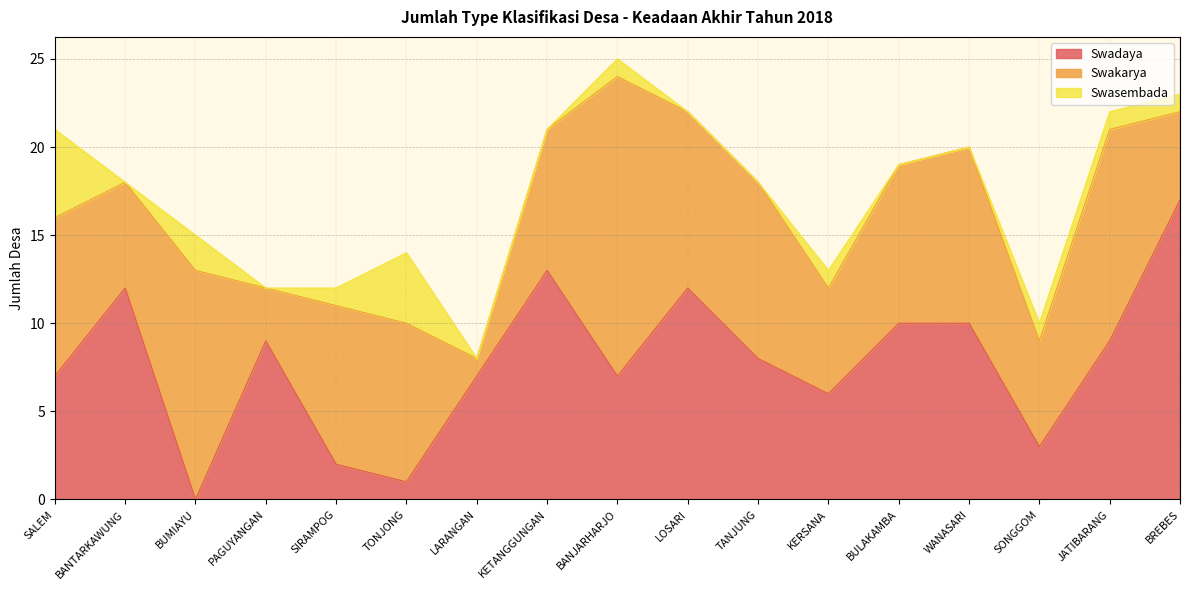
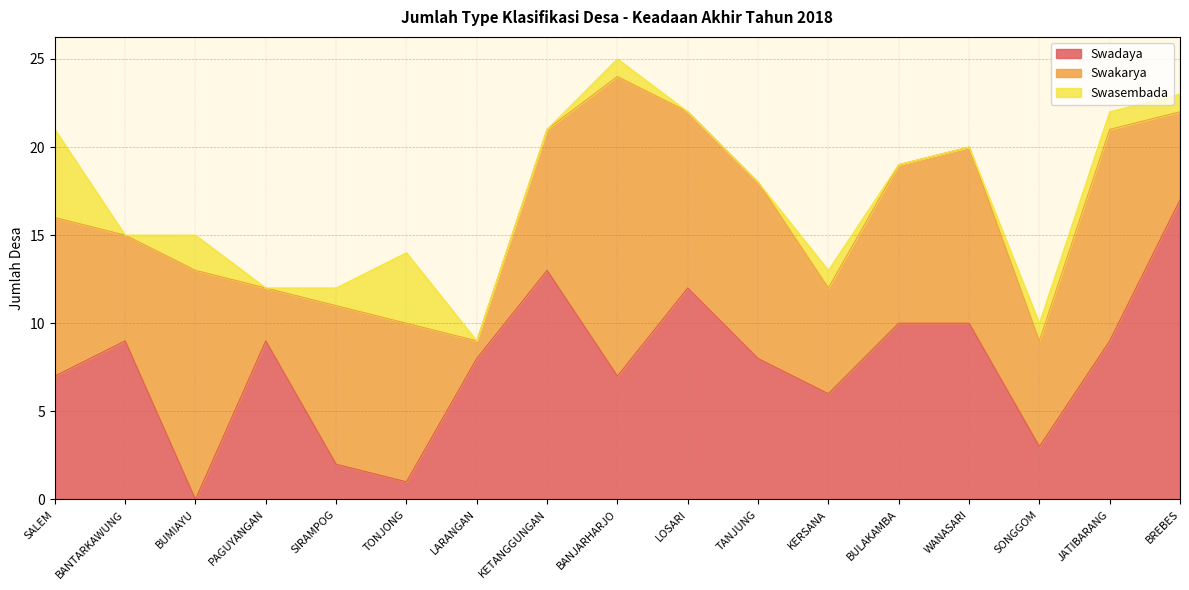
  {
    "Swadaya": {
      "SALEM": 7,
-     "BANTARKAWUNG": 12,
+     "BANTARKAWUNG": 9,
      "BUMIAYU": 0,
      "PAGUYANGAN": 9,
      "SIRAMPOG": 2,
      "TONJONG": 1,
-     "LARANGAN": 7,
+     "LARANGAN": 8,
      "KETANGGUNGAN": 13,
      "BANJARHARJO": 7,
      "LOSARI": 12,
      "TANJUNG": 8,
      "KERSANA": 6,
      "BULAKAMBA": 10,
      "WANASARI": 10,
      "SONGGOM": 3,
      "JATIBARANG": 9,
      "BREBES": 17
    },
    "Swakarya": {
      "SALEM": 9,
      "BUMIAYU": 13,
      "SIRAMPOG": 9,
      "TONJONG": 9,
      "BANJARHARJO": 17,
      "KERSANA": 6,
      "SONGGOM": 6,
      "JATIBARANG": 12,
      "BREBES": 5
    },
    "Swasembada": {
      "SALEM": 5,
      "BUMIAYU": 2,
      "SIRAMPOG": 1,
      "TONJONG": 4,
      "BANJARHARJO": 1,
      "KERSANA": 1,
      "SONGGOM": 1,
      "JATIBARANG": 1,
      "BREBES": 1
    }
  }
